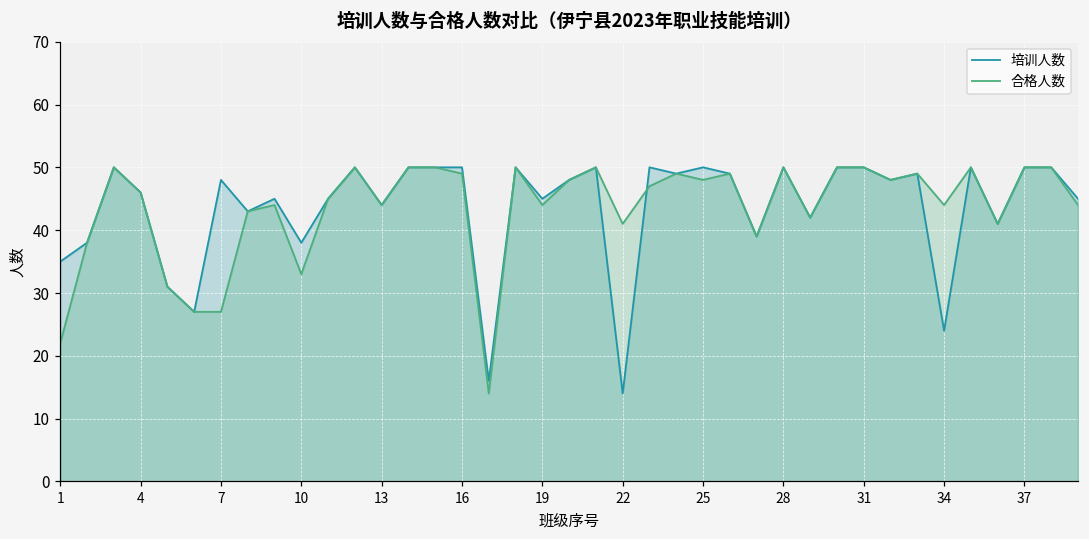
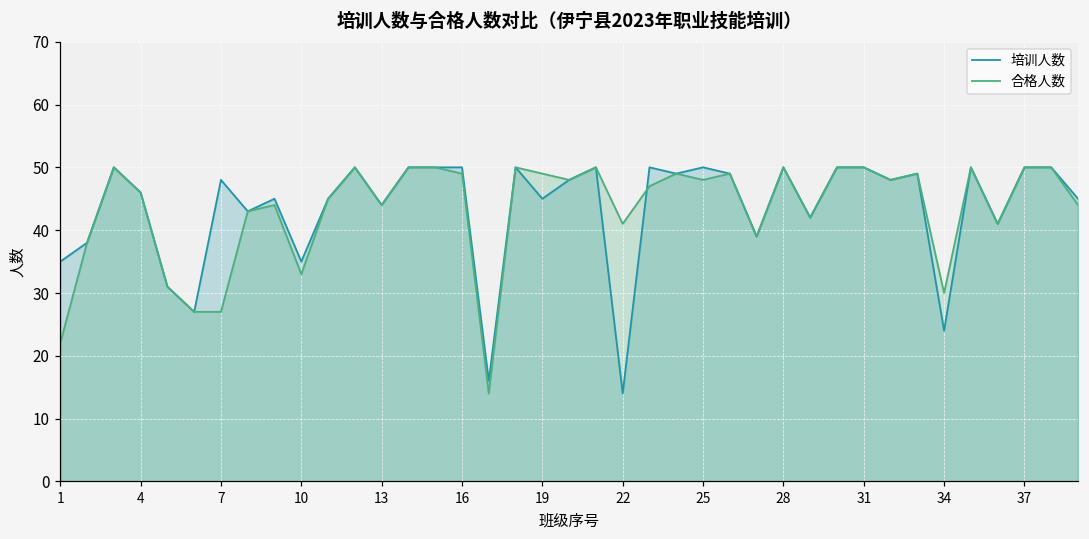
  {
    "培训人数": {
      "1": 35,
      "7": 48,
-     "10": 38,
+     "10": 35,
      "16": 50,
      "19": 45,
      "22": 14,
      "25": 50,
      "34": 24
    },
    "合格人数": {
      "1": 22,
      "7": 27,
      "10": 33,
      "16": 49,
-     "19": 44,
+     "19": 49,
      "22": 41,
      "25": 48,
-     "34": 44
+     "34": 30
    }
  }
